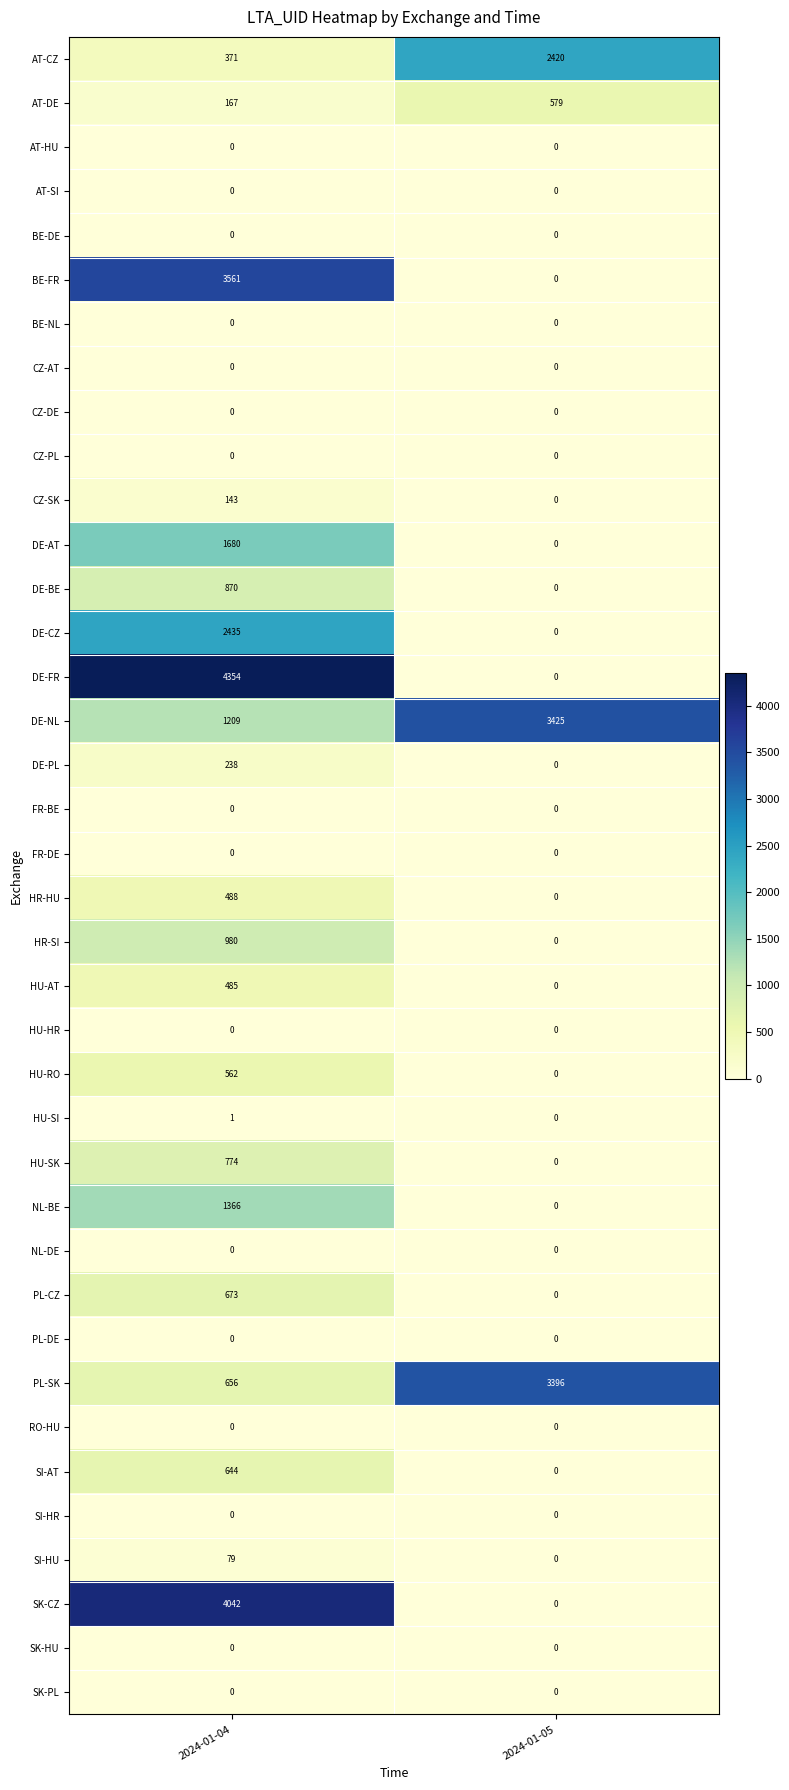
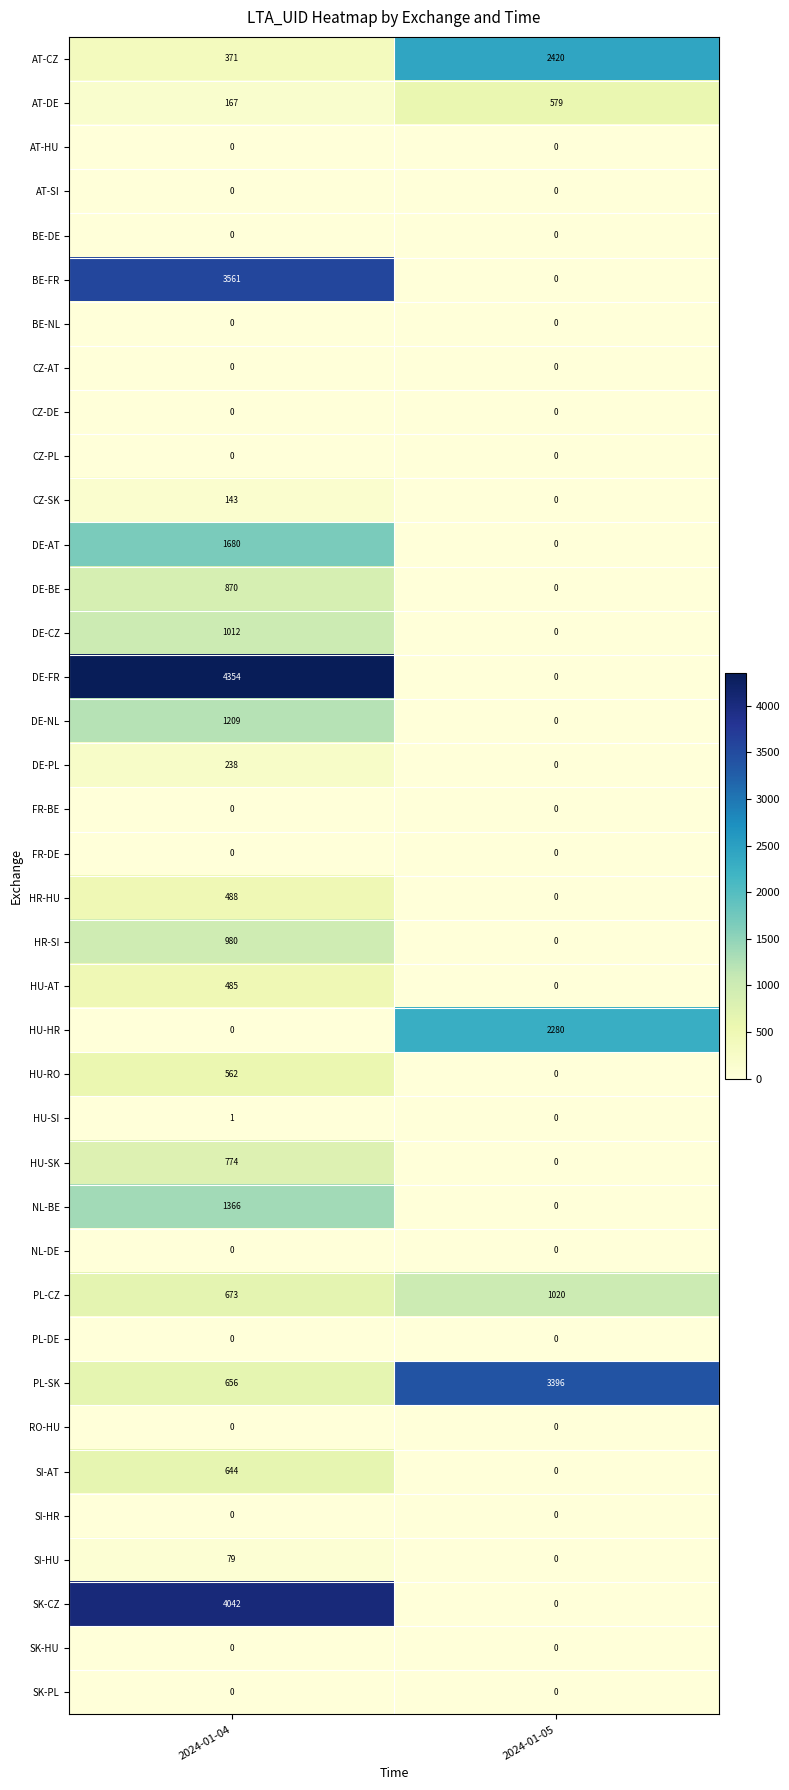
  {
    "AT-CZ": {
      "2024-01-04": 371,
      "2024-01-05": 2420
    },
    "AT-DE": {
      "2024-01-04": 167,
      "2024-01-05": 579
    },
    "AT-HU": {
      "2024-01-04": 0,
      "2024-01-05": 0
    },
    "AT-SI": {
      "2024-01-04": 0,
      "2024-01-05": 0
    },
    "BE-DE": {
      "2024-01-04": 0,
      "2024-01-05": 0
    },
    "BE-FR": {
      "2024-01-04": 3561,
      "2024-01-05": 0
    },
    "BE-NL": {
      "2024-01-04": 0,
      "2024-01-05": 0
    },
    "CZ-AT": {
      "2024-01-04": 0,
      "2024-01-05": 0
    },
    "CZ-DE": {
      "2024-01-04": 0,
      "2024-01-05": 0
    },
    "CZ-PL": {
      "2024-01-04": 0,
      "2024-01-05": 0
    },
    "CZ-SK": {
      "2024-01-04": 143,
      "2024-01-05": 0
    },
    "DE-AT": {
      "2024-01-04": 1680,
      "2024-01-05": 0
    },
    "DE-BE": {
      "2024-01-04": 870,
      "2024-01-05": 0
    },
    "DE-CZ": {
-     "2024-01-04": 2435,
+     "2024-01-04": 1012,
      "2024-01-05": 0
    },
    "DE-FR": {
      "2024-01-04": 4354,
      "2024-01-05": 0
    },
    "DE-NL": {
      "2024-01-04": 1209,
-     "2024-01-05": 3425
+     "2024-01-05": 0
    },
    "DE-PL": {
      "2024-01-04": 238,
      "2024-01-05": 0
    },
    "FR-BE": {
      "2024-01-04": 0,
      "2024-01-05": 0
    },
    "FR-DE": {
      "2024-01-04": 0,
      "2024-01-05": 0
    },
    "HR-HU": {
      "2024-01-04": 488,
      "2024-01-05": 0
    },
    "HR-SI": {
      "2024-01-04": 980,
      "2024-01-05": 0
    },
    "HU-AT": {
      "2024-01-04": 485,
      "2024-01-05": 0
    },
    "HU-HR": {
      "2024-01-04": 0,
-     "2024-01-05": 0
+     "2024-01-05": 2280
    },
    "HU-RO": {
      "2024-01-04": 562,
      "2024-01-05": 0
    },
    "HU-SI": {
      "2024-01-04": 1,
      "2024-01-05": 0
    },
    "HU-SK": {
      "2024-01-04": 774,
      "2024-01-05": 0
    },
    "NL-BE": {
      "2024-01-04": 1366,
      "2024-01-05": 0
    },
    "NL-DE": {
      "2024-01-04": 0,
      "2024-01-05": 0
    },
    "PL-CZ": {
      "2024-01-04": 673,
-     "2024-01-05": 0
+     "2024-01-05": 1020
    },
    "PL-DE": {
      "2024-01-04": 0,
      "2024-01-05": 0
    },
    "PL-SK": {
      "2024-01-04": 656,
      "2024-01-05": 3396
    },
    "RO-HU": {
      "2024-01-04": 0,
      "2024-01-05": 0
    },
    "SI-AT": {
      "2024-01-04": 644,
      "2024-01-05": 0
    },
    "SI-HR": {
      "2024-01-04": 0,
      "2024-01-05": 0
    },
    "SI-HU": {
      "2024-01-04": 79,
      "2024-01-05": 0
    },
    "SK-CZ": {
      "2024-01-04": 4042,
      "2024-01-05": 0
    },
    "SK-HU": {
      "2024-01-04": 0,
      "2024-01-05": 0
    },
    "SK-PL": {
      "2024-01-04": 0,
      "2024-01-05": 0
    }
  }
